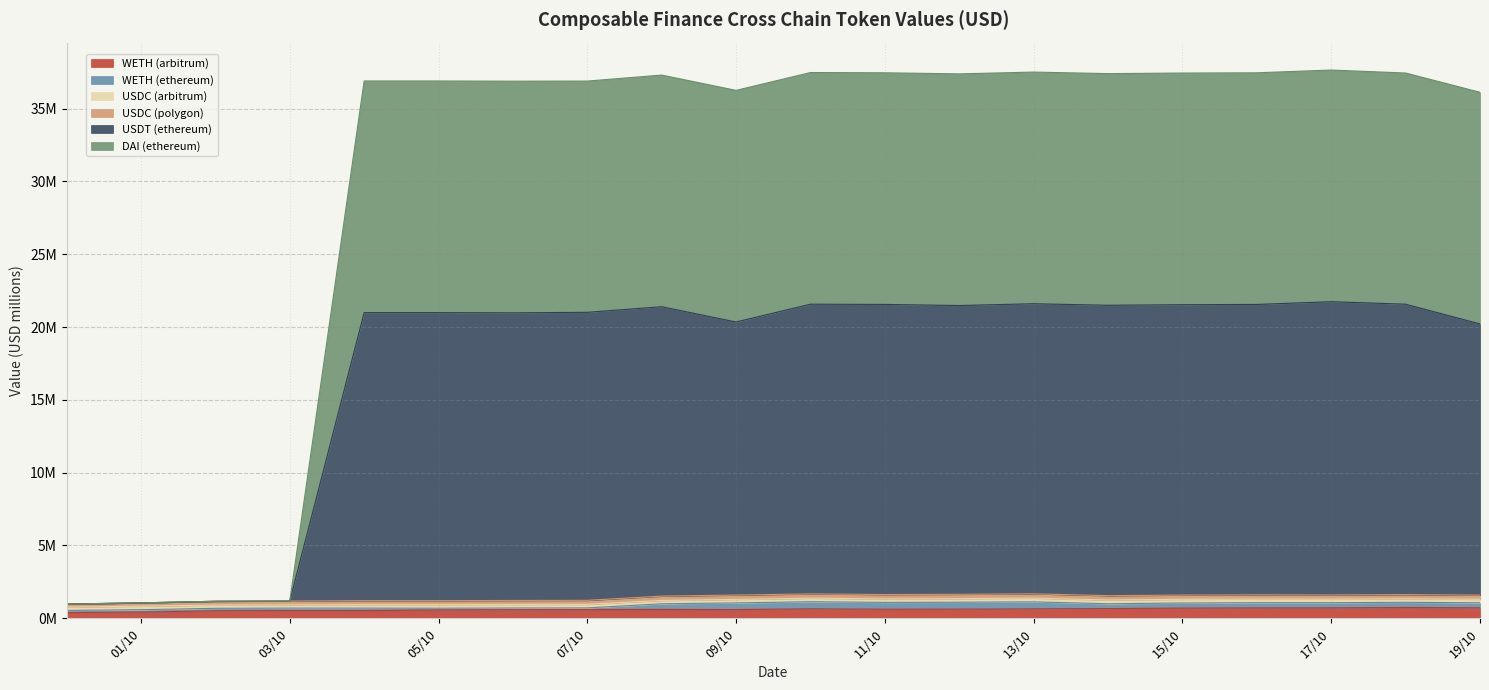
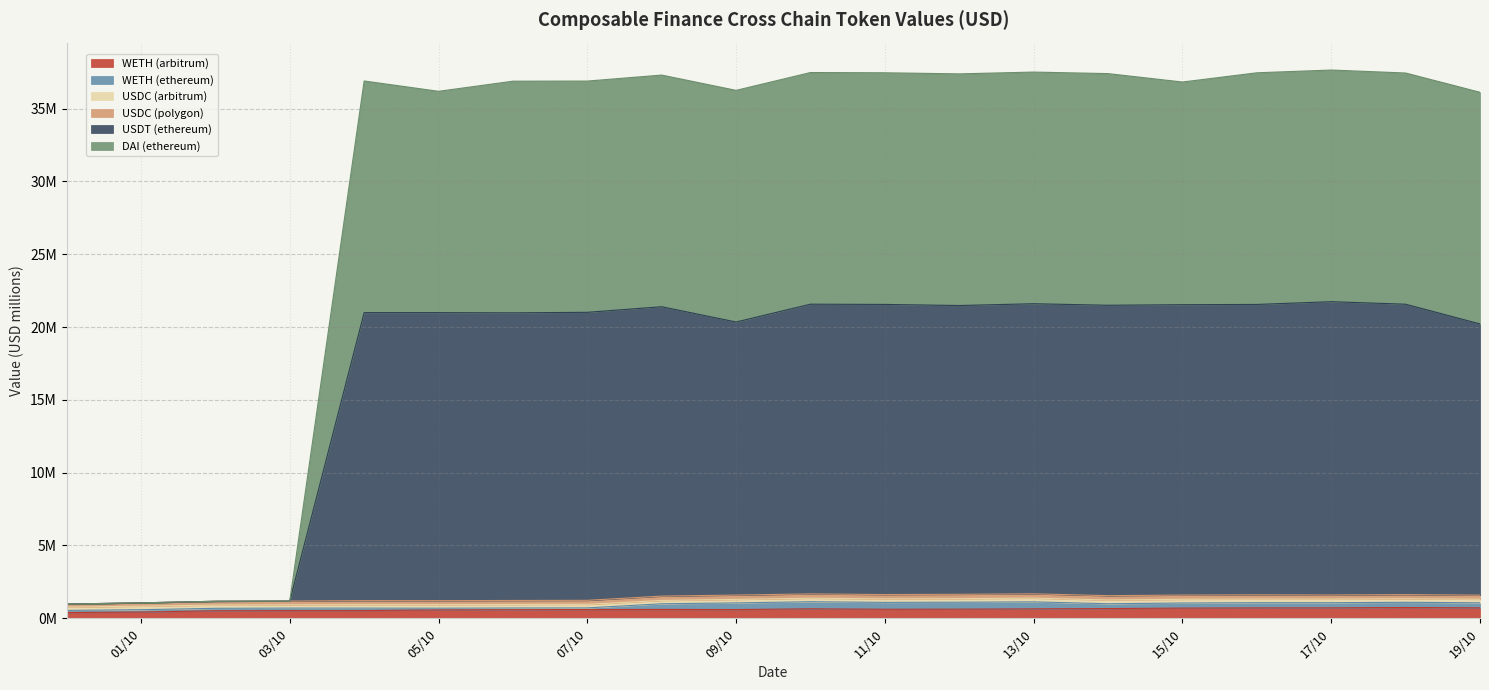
  {
    "WETH (arbitrum)": {
      "09/10": 600000,
      "11/10": 600000,
      "13/10": 600000,
      "15/10": 700000,
      "17/10": 700000,
      "19/10": 700000
    },
    "WETH (ethereum)": {
      "09/10": 500000,
      "11/10": 500000,
      "13/10": 500000,
      "15/10": 300000,
      "17/10": 400000,
      "19/10": 300000
    },
    "USDC (arbitrum)": {
      "01/10": 200000,
      "03/10": 200000,
      "05/10": 200000,
      "07/10": 200000,
      "09/10": 200000,
      "11/10": 200000,
      "13/10": 300000,
      "15/10": 300000,
      "17/10": 200000,
      "19/10": 200000
    },
    "USDC (polygon)": {
      "05/10": 300000,
      "07/10": 300000,
      "09/10": 300000,
      "11/10": 300000,
      "13/10": 300000,
      "15/10": 300000,
      "17/10": 300000,
      "19/10": 300000
    },
    "USDT (ethereum)": {
      "05/10": 19800000,
      "07/10": 19800000,
      "09/10": 18800000,
      "11/10": 19900000,
      "13/10": 19900000,
      "15/10": 19900000,
      "17/10": 20100000,
      "19/10": 18600000
    },
    "DAI (ethereum)": {
-     "05/10": 15900000,
+     "05/10": 15200000,
      "07/10": 15900000,
      "09/10": 15900000,
      "11/10": 15900000,
      "13/10": 15900000,
-     "15/10": 15900000,
+     "15/10": 15300000,
      "17/10": 15900000,
      "19/10": 15900000
    }
  }
